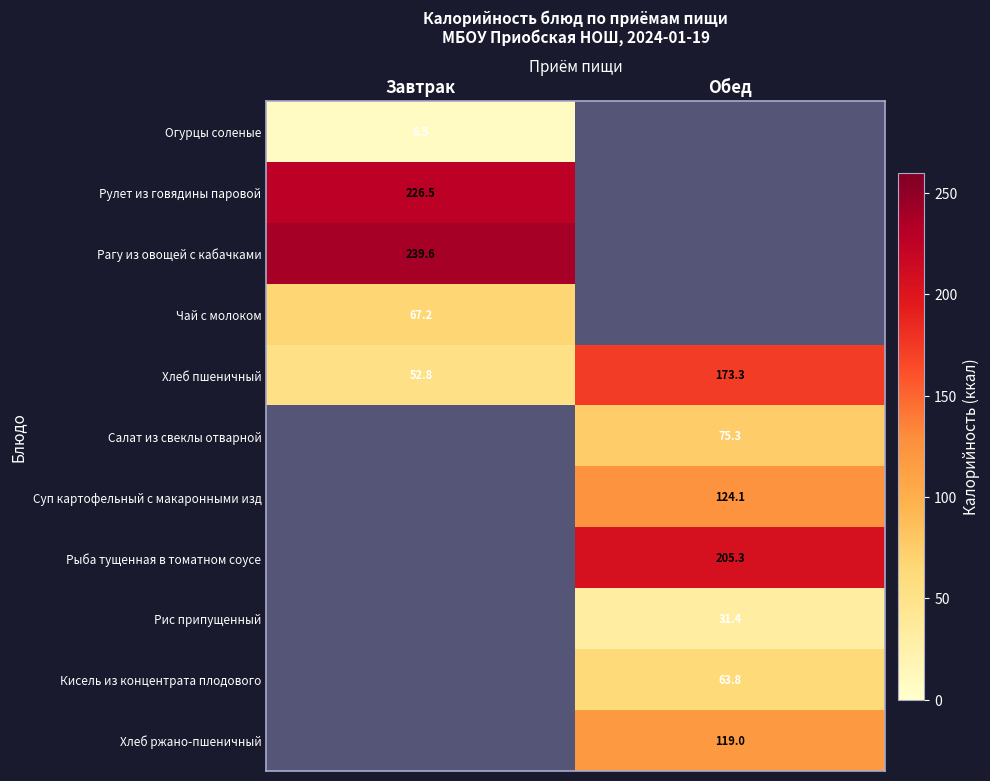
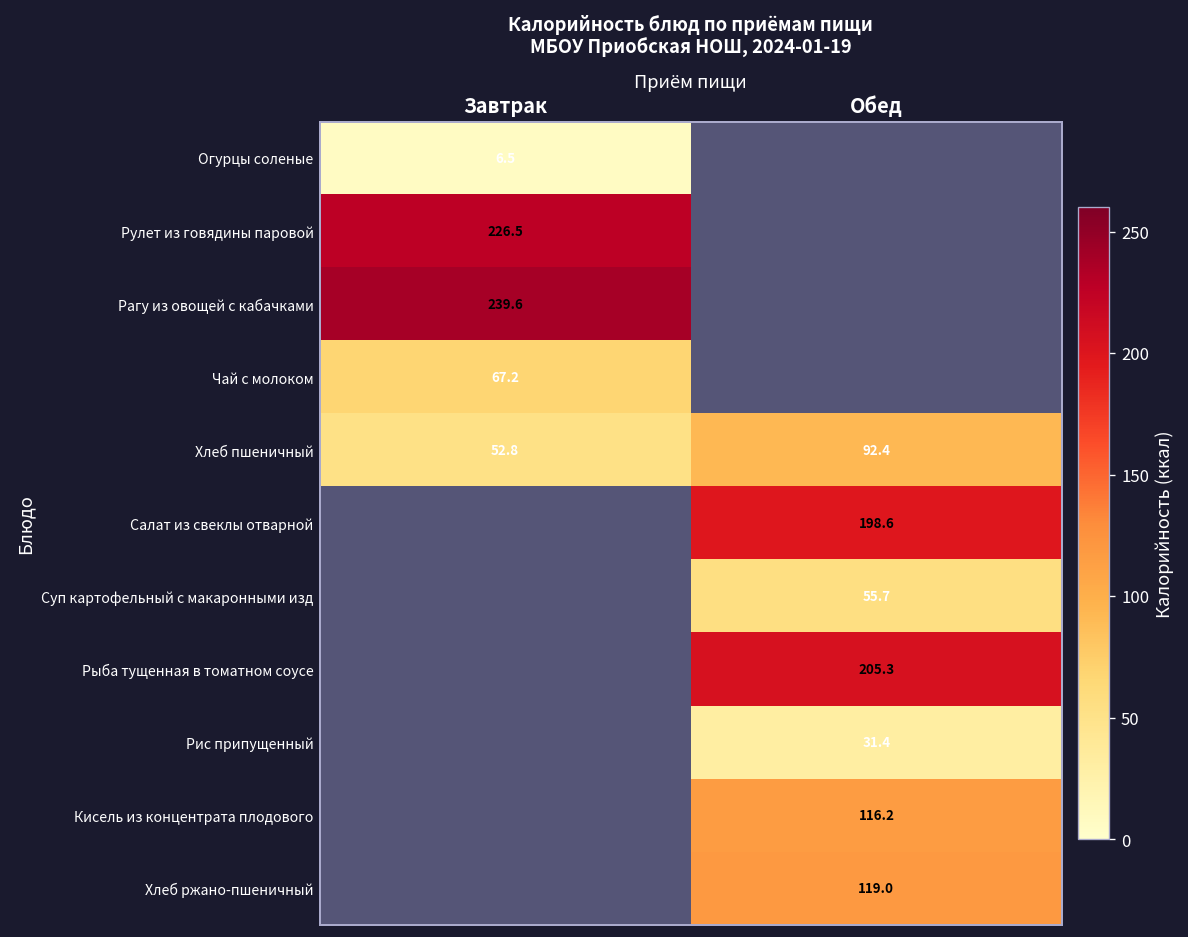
  {
    "Огурцы соленые": {
      "Завтрак": 6.5
    },
    "Рулет из говядины паровой": {
      "Завтрак": 226.5
    },
    "Рагу из овощей с кабачками": {
      "Завтрак": 239.6
    },
    "Чай с молоком": {
      "Завтрак": 67.2
    },
    "Хлеб пшеничный": {
      "Завтрак": 52.8,
-     "Обед": 173.3
+     "Обед": 92.4
    },
    "Салат из свеклы отварной": {
-     "Обед": 75.3
+     "Обед": 198.6
    },
    "Суп картофельный с макаронными изд": {
-     "Обед": 124.1
+     "Обед": 55.7
    },
    "Рыба тущенная в томатном соусе": {
      "Обед": 205.3
    },
    "Рис припущенный": {
      "Обед": 31.4
    },
    "Кисель из концентрата плодового": {
-     "Обед": 63.8
+     "Обед": 116.2
    },
    "Хлеб ржано-пшеничный": {
      "Обед": 119.0
    }
  }
